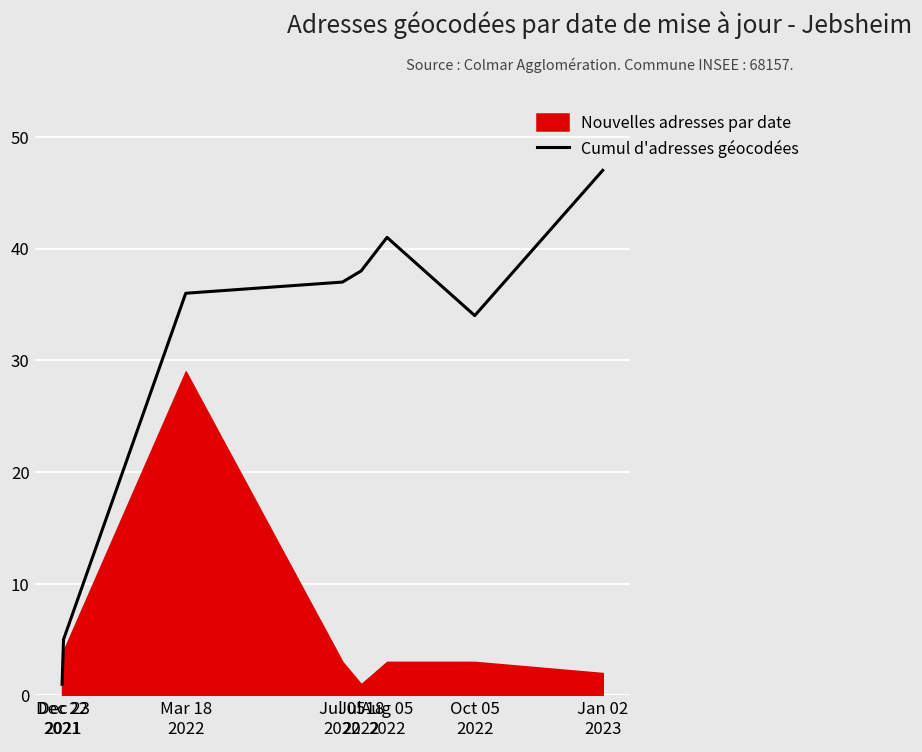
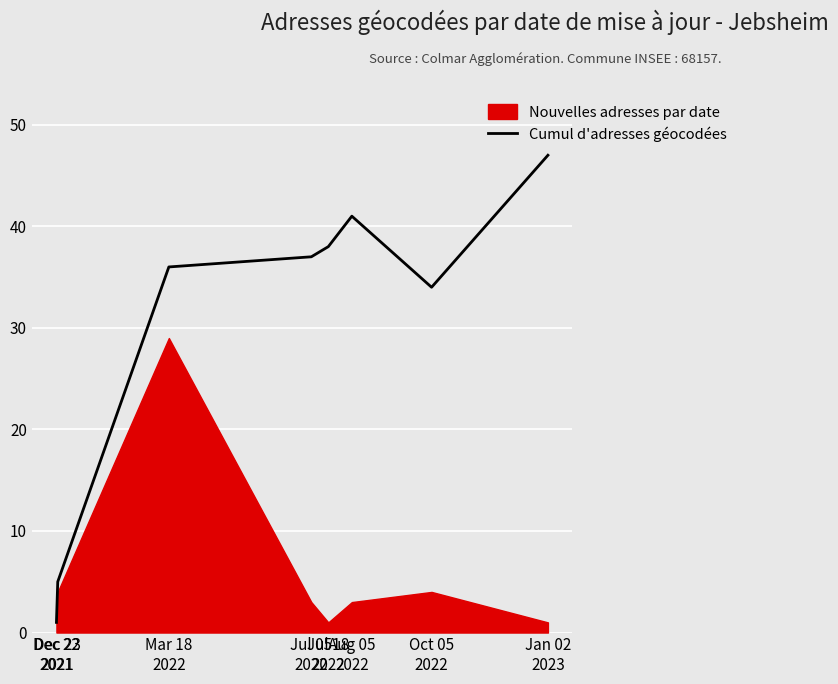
  {
    "Cumul d'adresses géocodées": {
      "Mar 18 2022": 36,
      "Oct 05 2022": 34,
      "Jan 02 2023": 47
    },
    "Nouvelles adresses par date": {
      "Mar 18 2022": 29,
-     "Oct 05 2022": 3,
-     "Jan 02 2023": 2
+     "Oct 05 2022": 4,
+     "Jan 02 2023": 1
    }
  }
